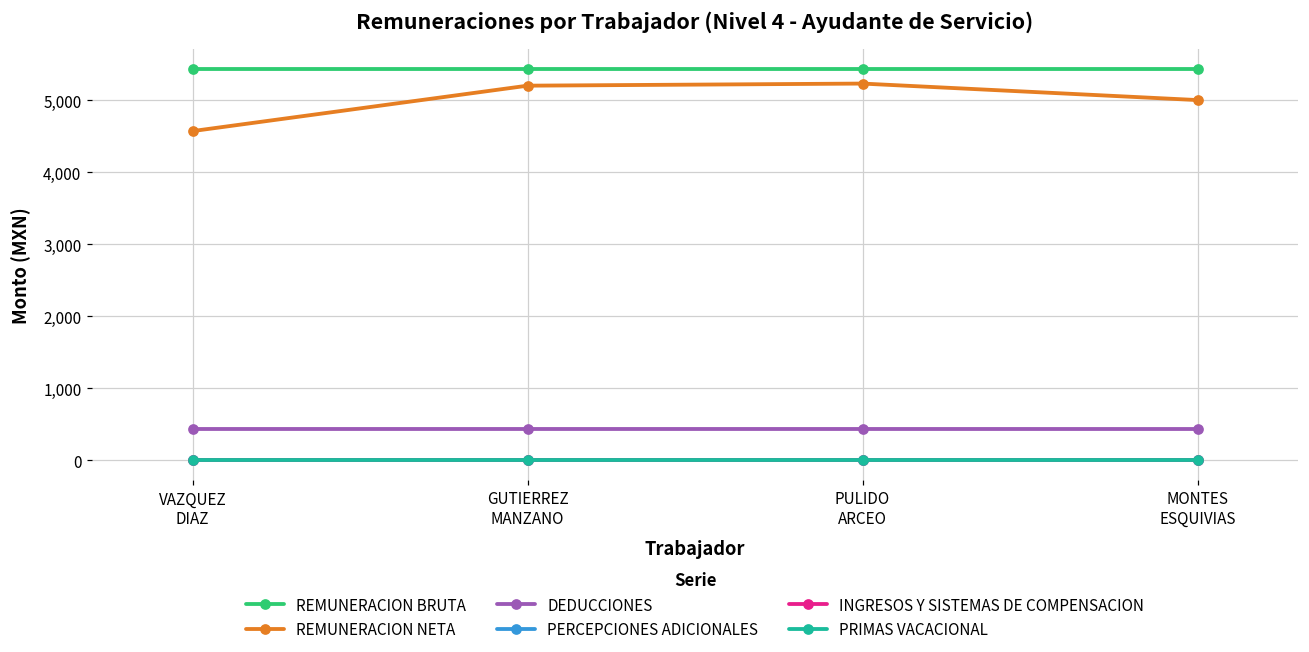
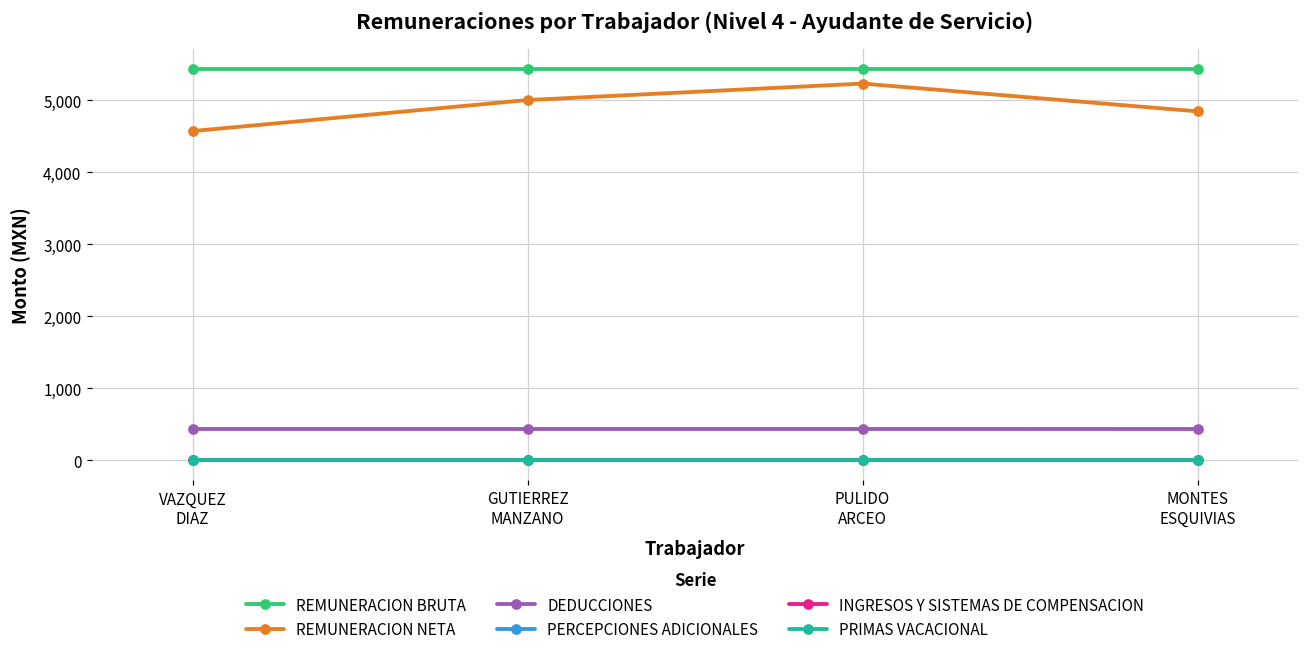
  {
    "REMUNERACION NETA": {
      "VAZQUEZ DIAZ": "4,600",
-     "GUTIERREZ MANZANO": "5,200",
+     "GUTIERREZ MANZANO": "5,000",
      "PULIDO ARCEO": "5,200",
-     "MONTES ESQUIVIAS": "5,000"
+     "MONTES ESQUIVIAS": "4,800"
    },
    "DEDUCCIONES": {
      "VAZQUEZ DIAZ": "400",
      "GUTIERREZ MANZANO": "400",
      "PULIDO ARCEO": "400",
      "MONTES ESQUIVIAS": "400"
    }
  }
